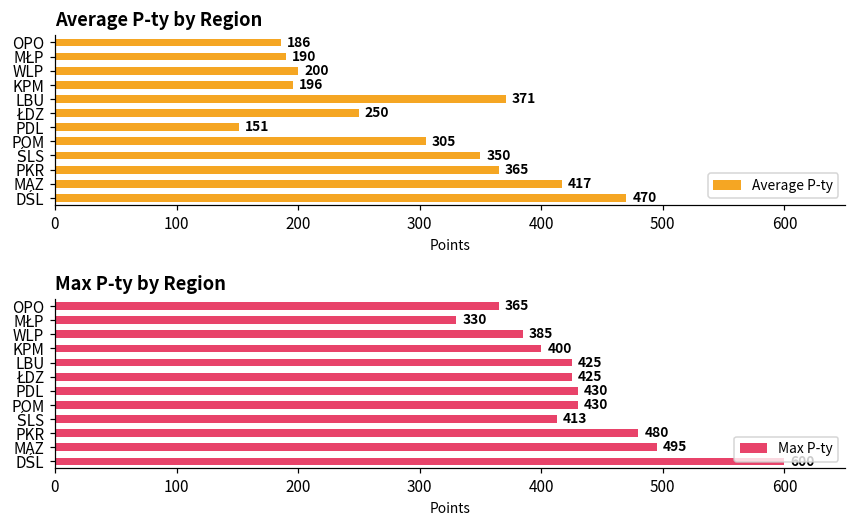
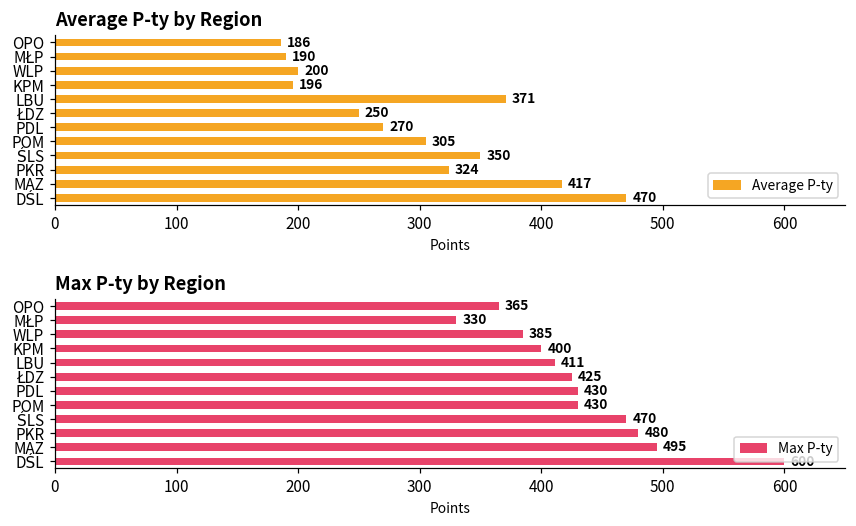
  {
    "Average P-ty by Region": {
      "OPO": 186,
      "MŁP": 190,
      "WLP": 200,
      "KPM": 196,
      "LBU": 371,
      "ŁDZ": 250,
-     "PDL": 151,
+     "PDL": 270,
      "POM": 305,
      "ŚLS": 350,
-     "PKR": 365,
+     "PKR": 324,
      "MAZ": 417,
      "DŚL": 470
    },
    "Max P-ty by Region": {
      "OPO": 365,
      "MŁP": 330,
      "WLP": 385,
      "KPM": 400,
-     "LBU": 425,
+     "LBU": 411,
      "ŁDZ": 425,
      "PDL": 430,
      "POM": 430,
-     "ŚLS": 413,
+     "ŚLS": 470,
      "PKR": 480,
      "MAZ": 495
    }
  }
